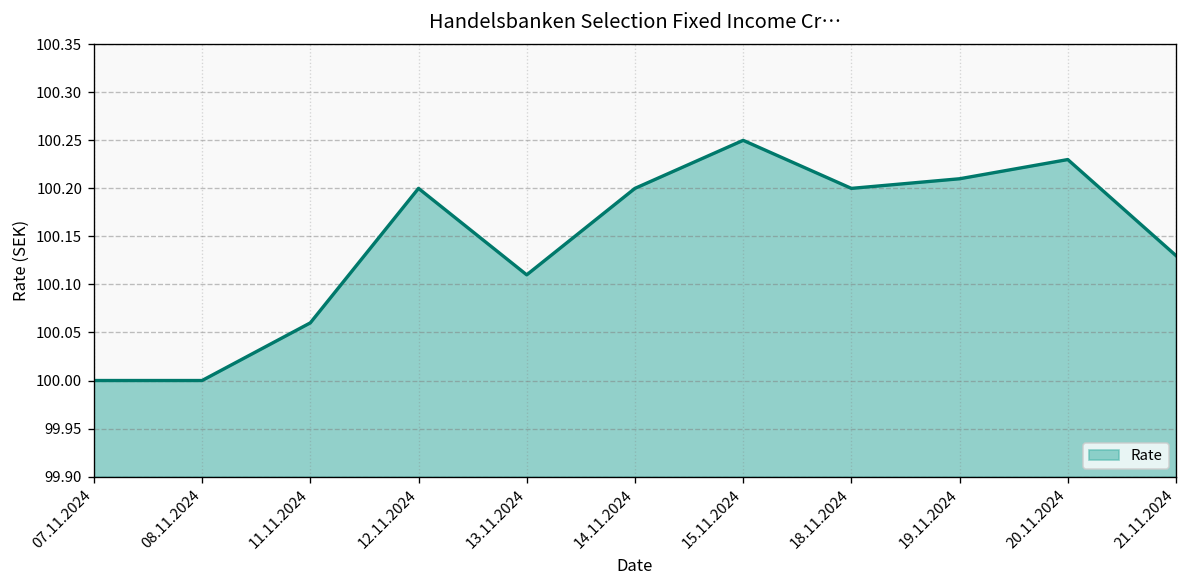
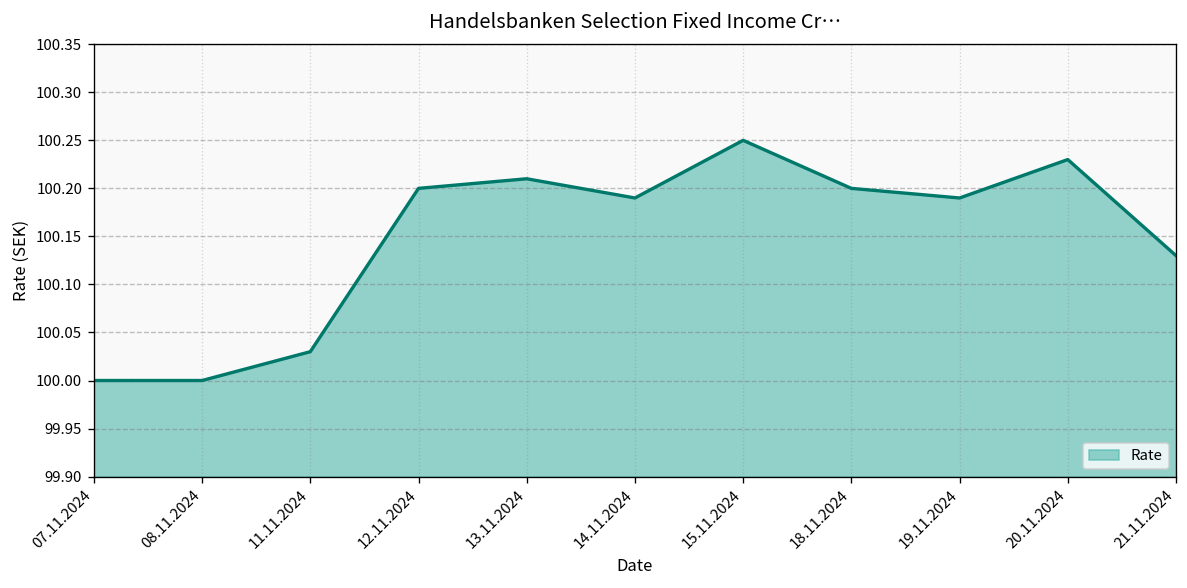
  {
    "07.11.2024": 100.00,
    "08.11.2024": 100.00,
-   "11.11.2024": 100.06,
+   "11.11.2024": 100.03,
    "12.11.2024": 100.20,
-   "13.11.2024": 100.11,
-   "14.11.2024": 100.20,
+   "13.11.2024": 100.21,
+   "14.11.2024": 100.19,
    "15.11.2024": 100.25,
    "18.11.2024": 100.20,
-   "19.11.2024": 100.21,
+   "19.11.2024": 100.19,
    "20.11.2024": 100.23,
    "21.11.2024": 100.13
  }
